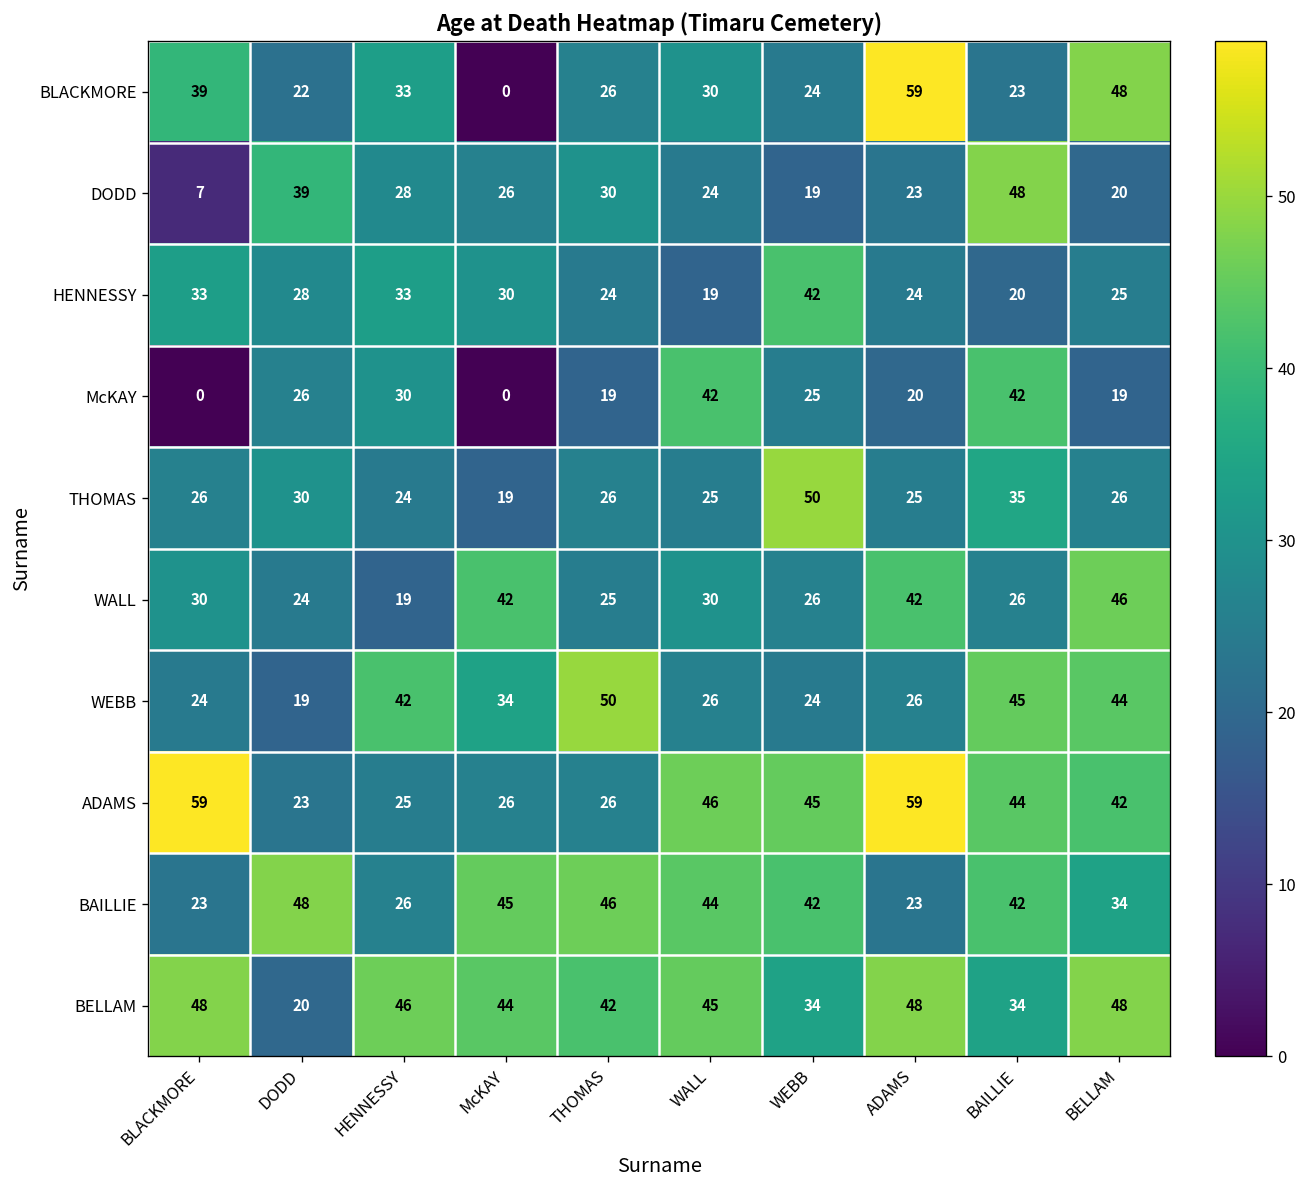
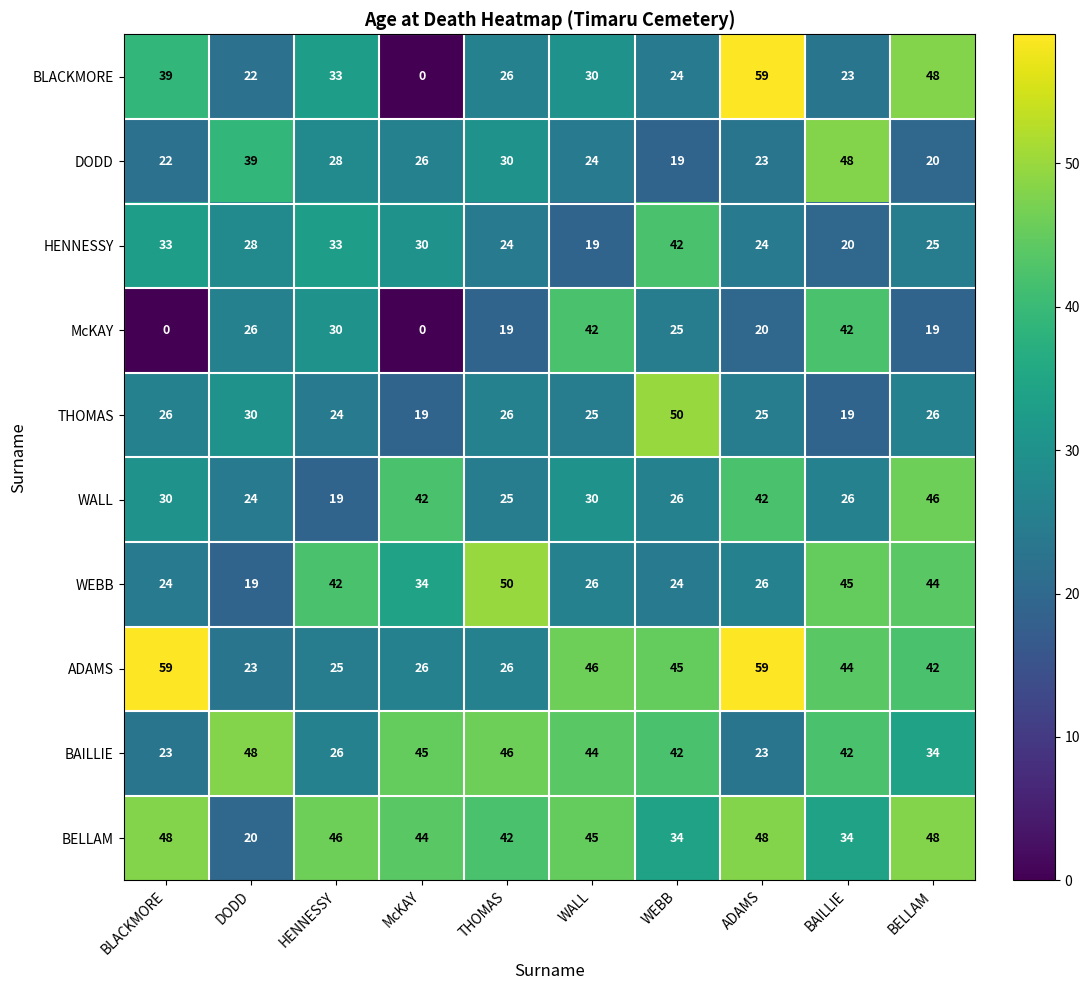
  {
    "BLACKMORE": {
      "BLACKMORE": 39,
      "DODD": 22,
      "HENNESSY": 33,
      "McKAY": 0,
      "THOMAS": 26,
      "WALL": 30,
      "WEBB": 24,
      "ADAMS": 59,
      "BAILLIE": 23,
      "BELLAM": 48
    },
    "DODD": {
-     "BLACKMORE": 7,
+     "BLACKMORE": 22,
      "DODD": 39,
      "HENNESSY": 28,
      "McKAY": 26,
      "THOMAS": 30,
      "WALL": 24,
      "WEBB": 19,
      "ADAMS": 23,
      "BAILLIE": 48,
      "BELLAM": 20
    },
    "HENNESSY": {
      "BLACKMORE": 33,
      "DODD": 28,
      "HENNESSY": 33,
      "McKAY": 30,
      "THOMAS": 24,
      "WALL": 19,
      "WEBB": 42,
      "ADAMS": 24,
      "BAILLIE": 20,
      "BELLAM": 25
    },
    "McKAY": {
      "BLACKMORE": 0,
      "DODD": 26,
      "HENNESSY": 30,
      "McKAY": 0,
      "THOMAS": 19,
      "WALL": 42,
      "WEBB": 25,
      "ADAMS": 20,
      "BAILLIE": 42,
      "BELLAM": 19
    },
    "THOMAS": {
      "BLACKMORE": 26,
      "DODD": 30,
      "HENNESSY": 24,
      "McKAY": 19,
      "THOMAS": 26,
      "WALL": 25,
      "WEBB": 50,
      "ADAMS": 25,
-     "BAILLIE": 35,
+     "BAILLIE": 19,
      "BELLAM": 26
    },
    "WALL": {
      "BLACKMORE": 30,
      "DODD": 24,
      "HENNESSY": 19,
      "McKAY": 42,
      "THOMAS": 25,
      "WALL": 30,
      "WEBB": 26,
      "ADAMS": 42,
      "BAILLIE": 26,
      "BELLAM": 46
    },
    "WEBB": {
      "BLACKMORE": 24,
      "DODD": 19,
      "HENNESSY": 42,
      "McKAY": 34,
      "THOMAS": 50,
      "WALL": 26,
      "WEBB": 24,
      "ADAMS": 26,
      "BAILLIE": 45,
      "BELLAM": 44
    },
    "ADAMS": {
      "BLACKMORE": 59,
      "DODD": 23,
      "HENNESSY": 25,
      "McKAY": 26,
      "THOMAS": 26,
      "WALL": 46,
      "WEBB": 45,
      "ADAMS": 59,
      "BAILLIE": 44,
      "BELLAM": 42
    },
    "BAILLIE": {
      "BLACKMORE": 23,
      "DODD": 48,
      "HENNESSY": 26,
      "McKAY": 45,
      "THOMAS": 46,
      "WALL": 44,
      "WEBB": 42,
      "ADAMS": 23,
      "BAILLIE": 42,
      "BELLAM": 34
    },
    "BELLAM": {
      "BLACKMORE": 48,
      "DODD": 20,
      "HENNESSY": 46,
      "McKAY": 44,
      "THOMAS": 42,
      "WALL": 45,
      "WEBB": 34,
      "ADAMS": 48,
      "BAILLIE": 34,
      "BELLAM": 48
    }
  }
